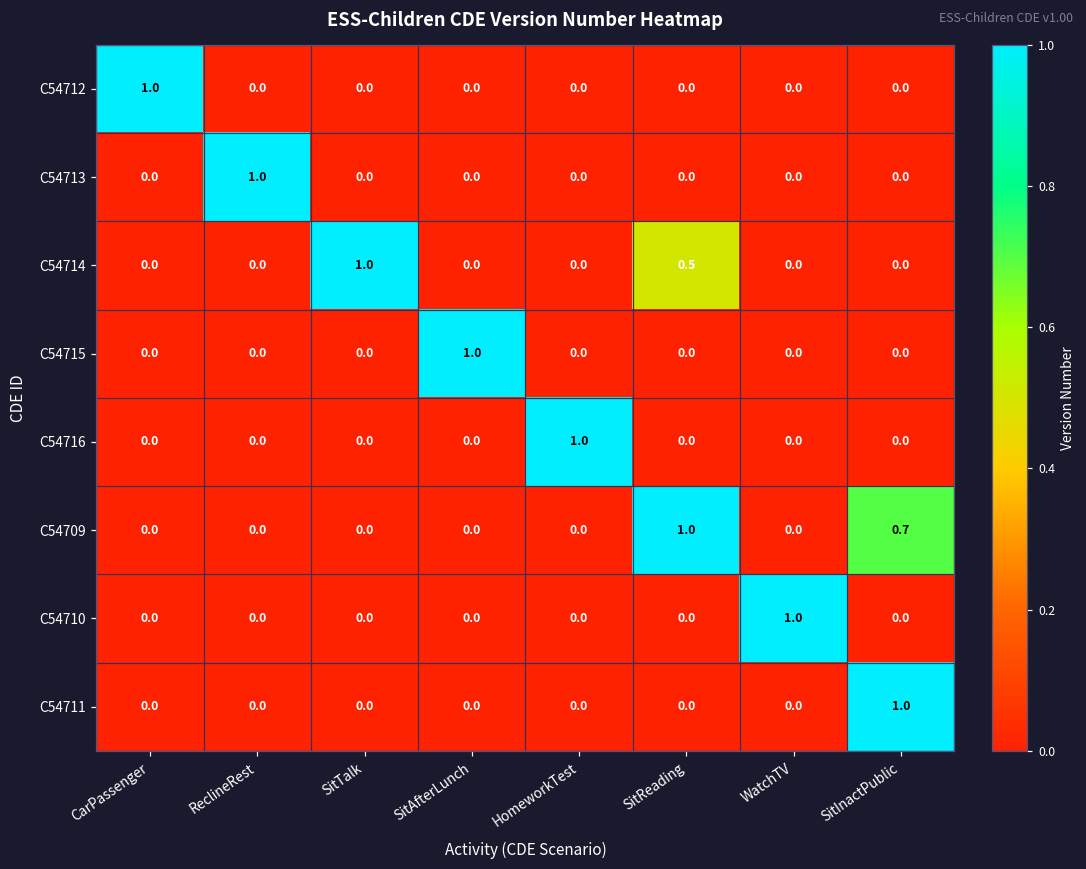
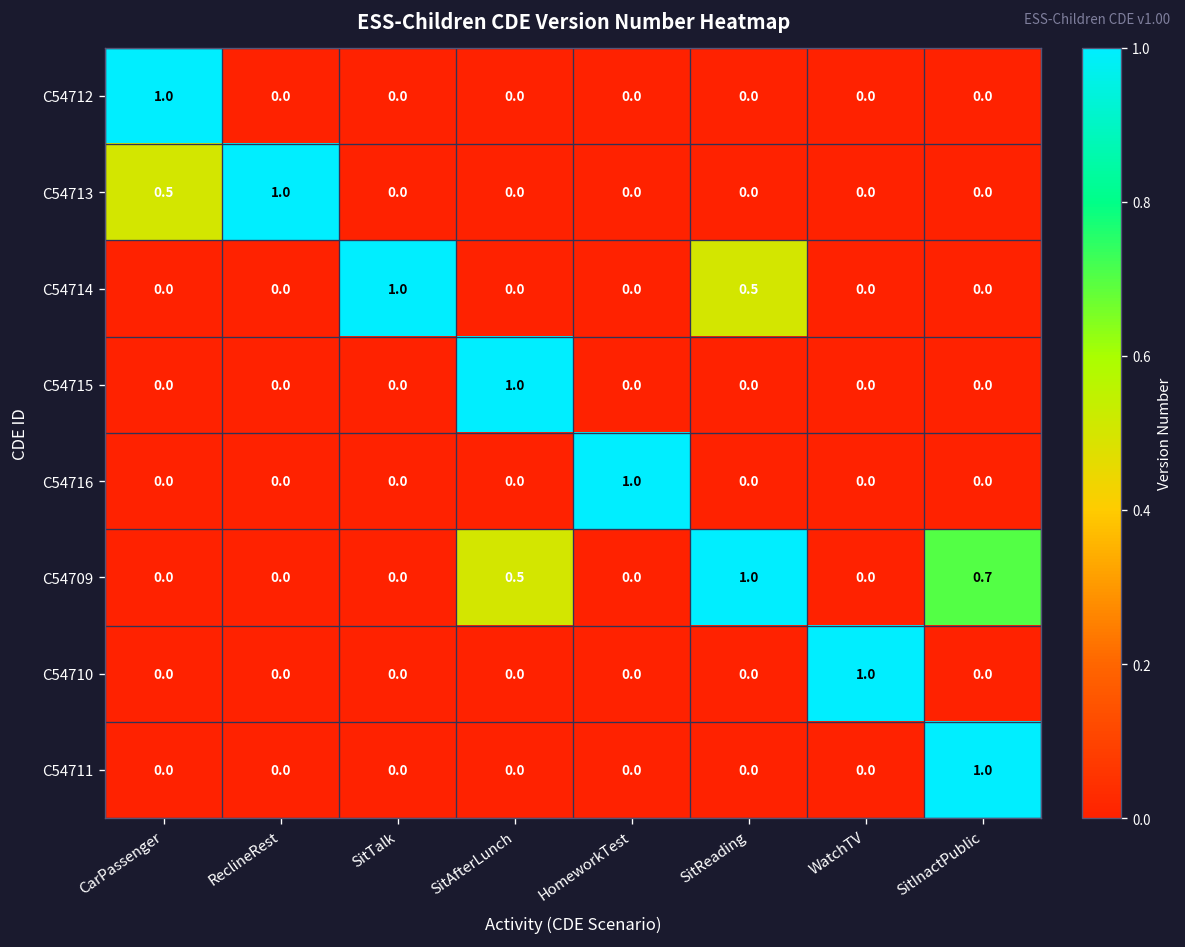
  {
    "C54712": {
      "CarPassenger": 1.0,
      "ReclineRest": 0.0,
      "SitTalk": 0.0,
      "SitAfterLunch": 0.0,
      "HomeworkTest": 0.0,
      "SitReading": 0.0,
      "WatchTV": 0.0,
      "SitInactPublic": 0.0
    },
    "C54713": {
-     "CarPassenger": 0.0,
+     "CarPassenger": 0.5,
      "ReclineRest": 1.0,
      "SitTalk": 0.0,
      "SitAfterLunch": 0.0,
      "HomeworkTest": 0.0,
      "SitReading": 0.0,
      "WatchTV": 0.0,
      "SitInactPublic": 0.0
    },
    "C54714": {
      "CarPassenger": 0.0,
      "ReclineRest": 0.0,
      "SitTalk": 1.0,
      "SitAfterLunch": 0.0,
      "HomeworkTest": 0.0,
      "SitReading": 0.5,
      "WatchTV": 0.0,
      "SitInactPublic": 0.0
    },
    "C54715": {
      "CarPassenger": 0.0,
      "ReclineRest": 0.0,
      "SitTalk": 0.0,
      "SitAfterLunch": 1.0,
      "HomeworkTest": 0.0,
      "SitReading": 0.0,
      "WatchTV": 0.0,
      "SitInactPublic": 0.0
    },
    "C54716": {
      "CarPassenger": 0.0,
      "ReclineRest": 0.0,
      "SitTalk": 0.0,
      "SitAfterLunch": 0.0,
      "HomeworkTest": 1.0,
      "SitReading": 0.0,
      "WatchTV": 0.0,
      "SitInactPublic": 0.0
    },
    "C54709": {
      "CarPassenger": 0.0,
      "ReclineRest": 0.0,
      "SitTalk": 0.0,
-     "SitAfterLunch": 0.0,
+     "SitAfterLunch": 0.5,
      "HomeworkTest": 0.0,
      "SitReading": 1.0,
      "WatchTV": 0.0,
      "SitInactPublic": 0.7
    },
    "C54710": {
      "CarPassenger": 0.0,
      "ReclineRest": 0.0,
      "SitTalk": 0.0,
      "SitAfterLunch": 0.0,
      "HomeworkTest": 0.0,
      "SitReading": 0.0,
      "WatchTV": 1.0,
      "SitInactPublic": 0.0
    },
    "C54711": {
      "CarPassenger": 0.0,
      "ReclineRest": 0.0,
      "SitTalk": 0.0,
      "SitAfterLunch": 0.0,
      "HomeworkTest": 0.0,
      "SitReading": 0.0,
      "WatchTV": 0.0,
      "SitInactPublic": 1.0
    }
  }
